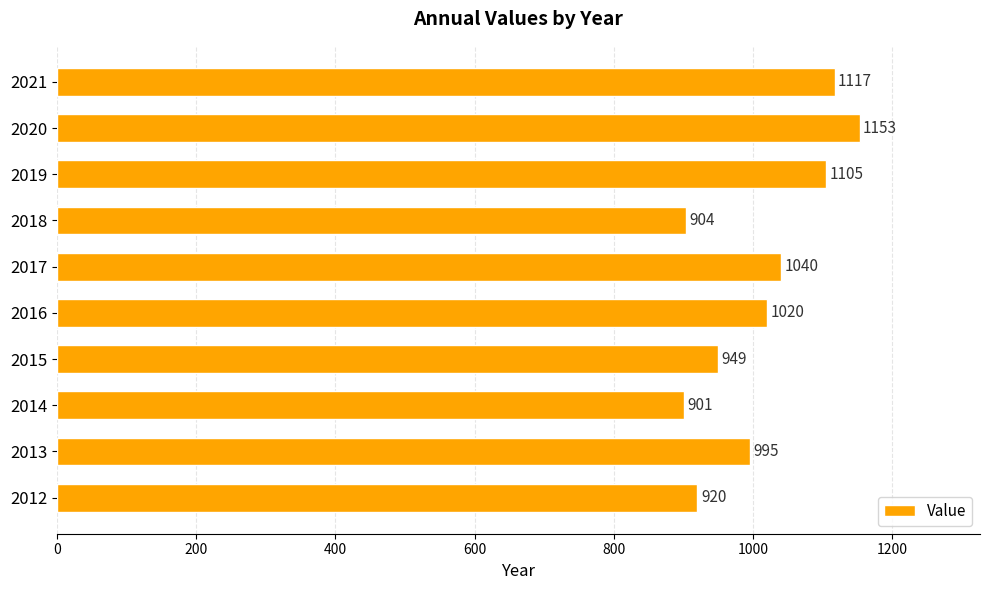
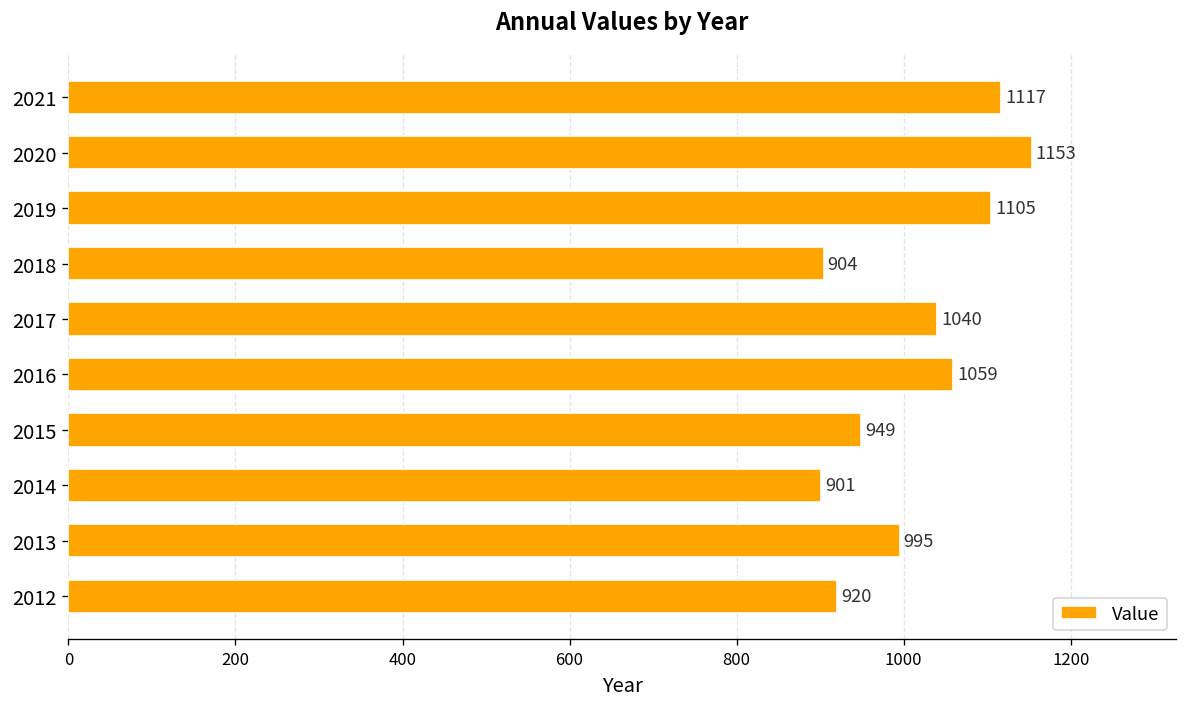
  {
    "2021": 1117,
    "2020": 1153,
    "2019": 1105,
    "2018": 904,
    "2017": 1040,
-   "2016": 1020,
+   "2016": 1059,
    "2015": 949,
    "2014": 901,
    "2013": 995,
    "2012": 920
  }
